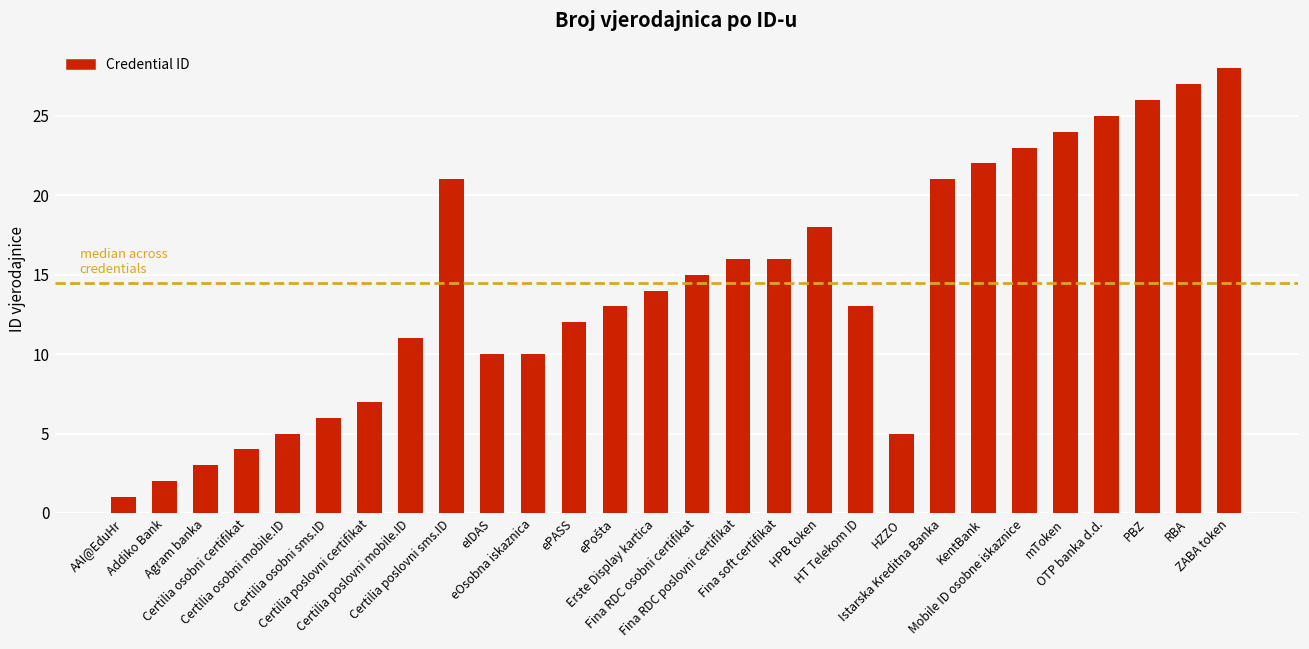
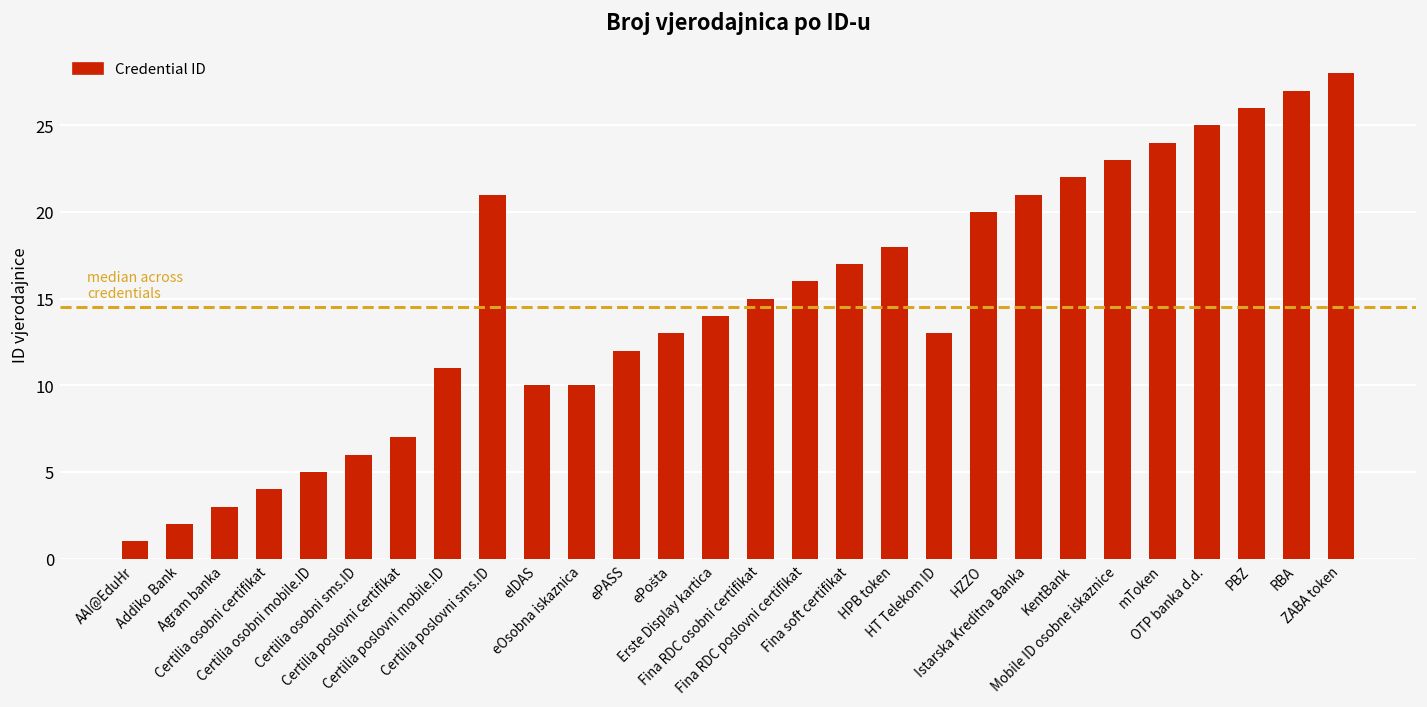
  {
    "AAI@EduHr": 1,
    "Addiko Bank": 2,
    "Agram banka": 3,
    "Certilia osobni certifikat": 4,
    "Certilia osobni mobile.ID": 5,
    "Certilia osobni sms.ID": 6,
    "Certilia poslovni certifikat": 7,
    "Certilia poslovni mobile.ID": 11,
    "Certilia poslovni sms.ID": 21,
    "eIDAS": 10,
    "eOsobna iskaznica": 10,
    "ePASS": 12,
    "ePošta": 13,
    "Erste Display kartica": 14,
    "Fina RDC osobni certifikat": 15,
    "Fina RDC poslovni certifikat": 16,
-   "Fina soft certifikat": 16,
+   "Fina soft certifikat": 17,
    "HPB token": 18,
    "HT Telekom ID": 13,
-   "HZZO": 5,
+   "HZZO": 20,
    "Istarska Kreditna Banka": 21,
    "KentBank": 22,
    "Mobile ID osobne iskaznice": 23,
    "mToken": 24,
    "OTP banka d.d.": 25,
    "PBZ": 26,
    "RBA": 27,
    "ZABA token": 28
  }
